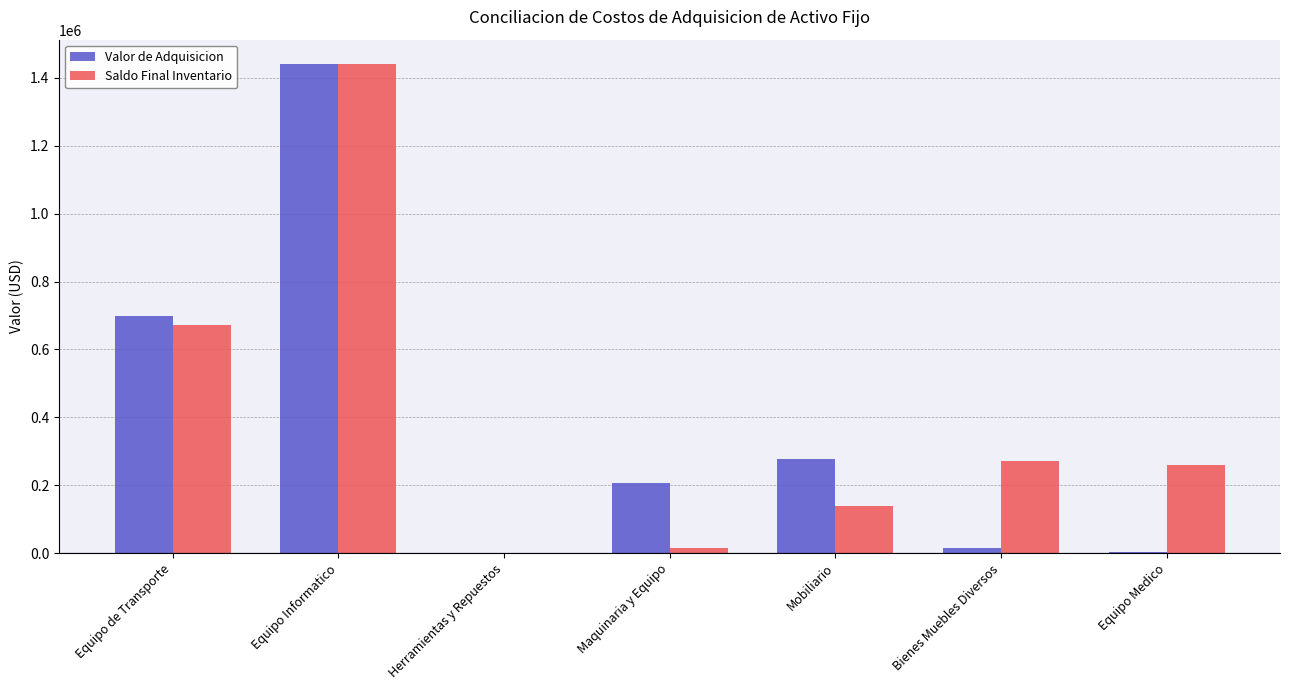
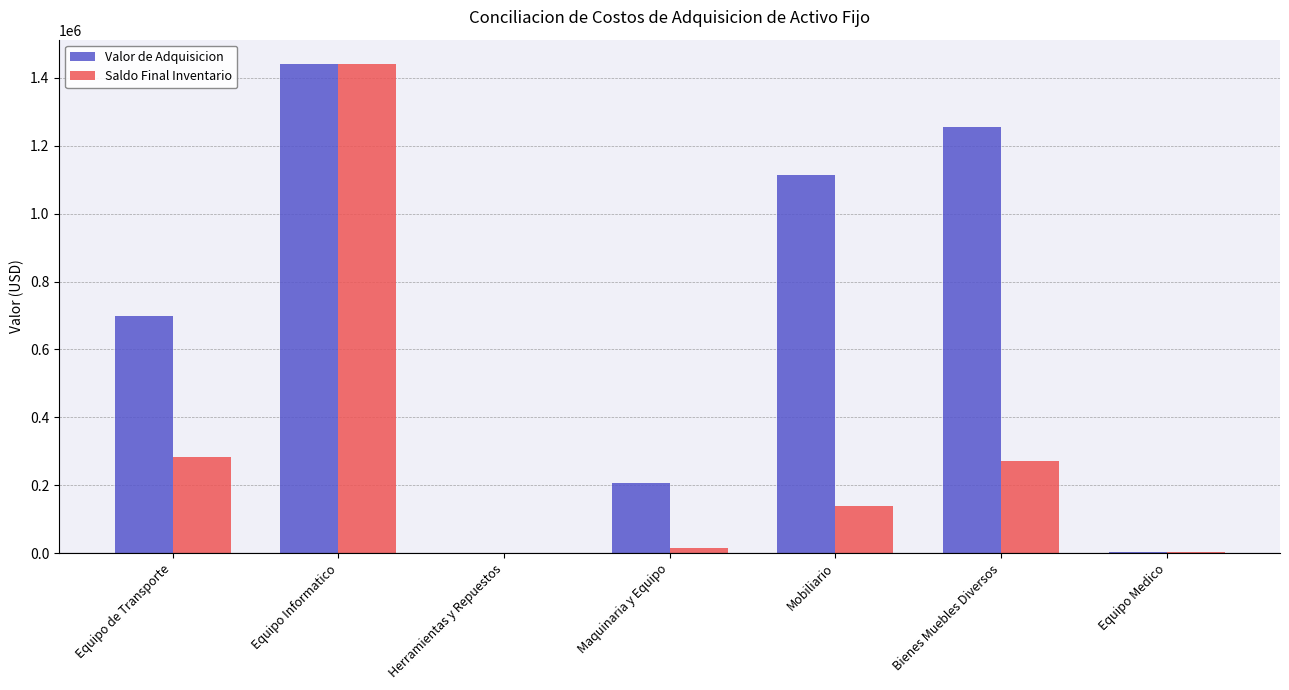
  {
    "Valor de Adquisicion": {
      "Equipo de Transporte": 700000,
      "Equipo Informatico": 1440000,
      "Maquinaria y Equipo": 210000,
-     "Mobiliario": 280000,
-     "Bienes Muebles Diversos": 10000
+     "Mobiliario": 1120000,
+     "Bienes Muebles Diversos": 1260000
    },
    "Saldo Final Inventario": {
-     "Equipo de Transporte": 670000,
+     "Equipo de Transporte": 280000,
      "Equipo Informatico": 1440000,
      "Maquinaria y Equipo": 20000,
      "Mobiliario": 140000,
      "Bienes Muebles Diversos": 270000,
-     "Equipo Medico": 260000
+     "Equipo Medico": 0
    }
  }
